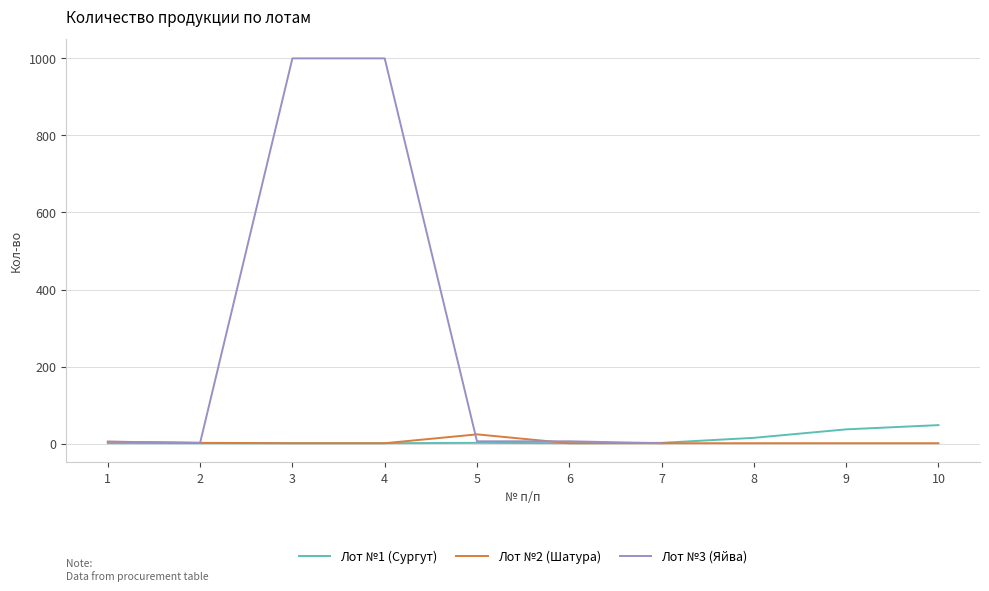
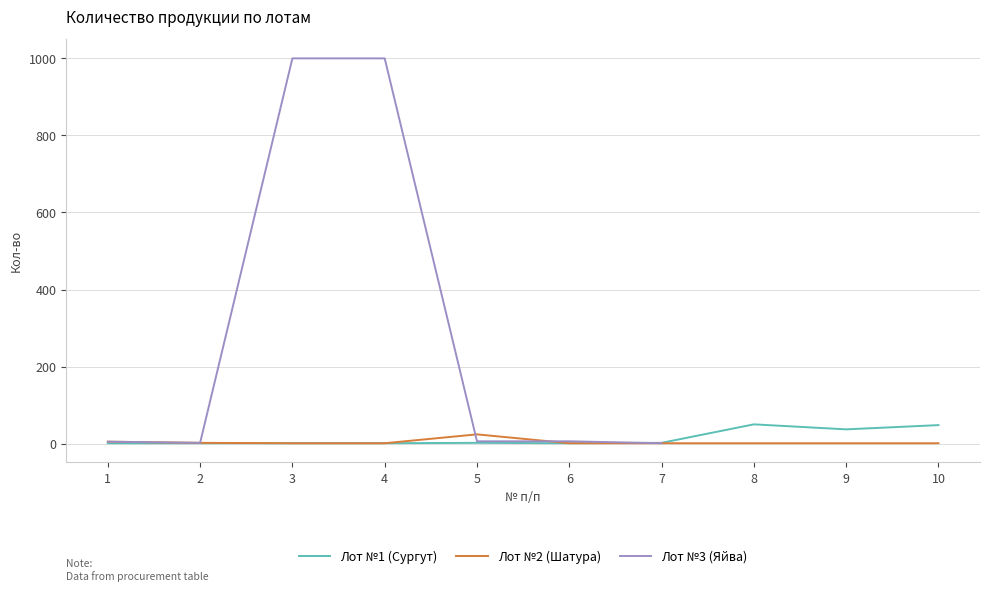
  {
    "Лот №1 (Сургут)": {
-     "8": 20,
+     "8": 50,
      "9": 40,
      "10": 50
    },
    "Лот №2 (Шатура)": {
      "5": 20,
      "8": 0,
      "9": 0,
      "10": 0
    },
    "Лот №3 (Яйва)": {
      "3": 1000,
      "4": 1000
    }
  }
